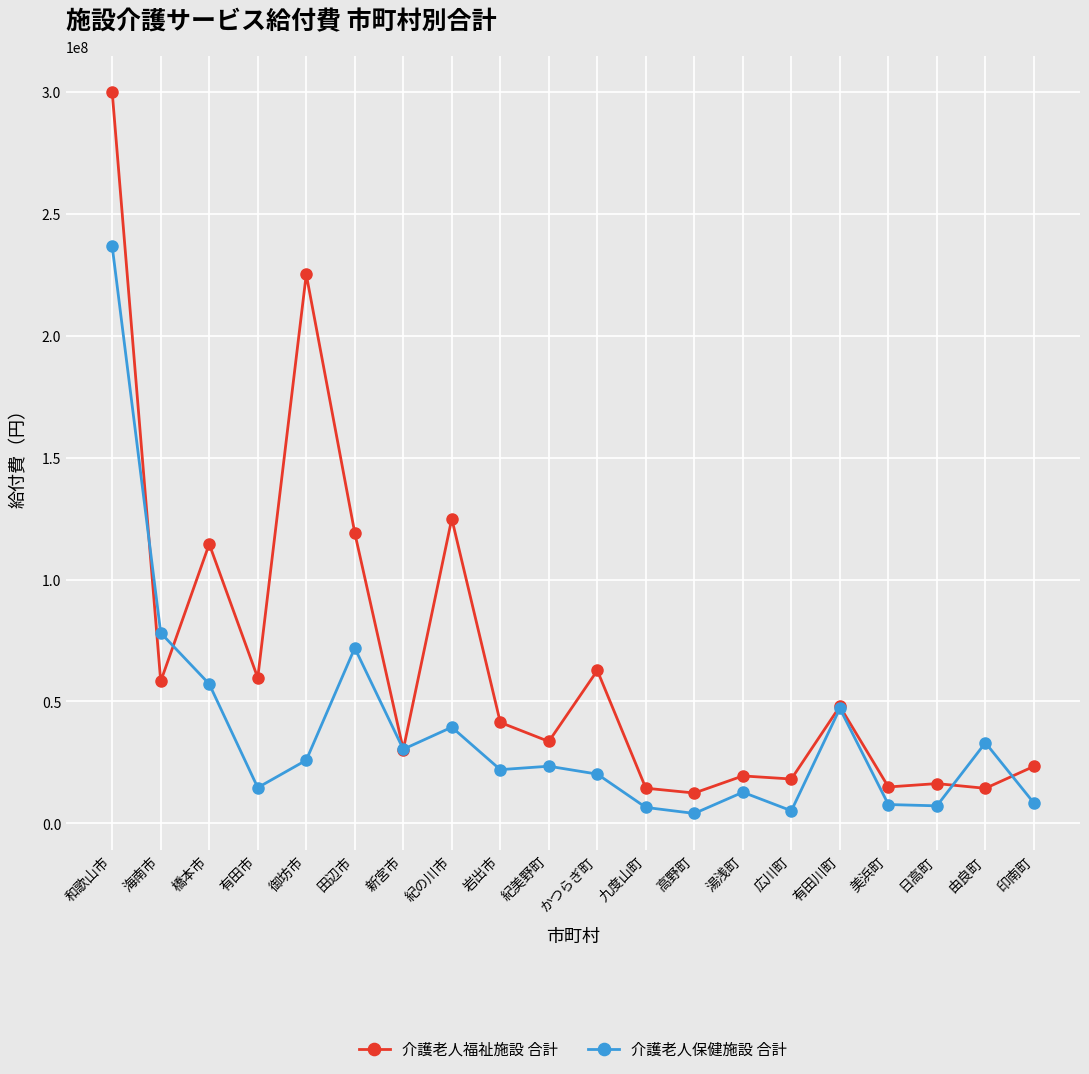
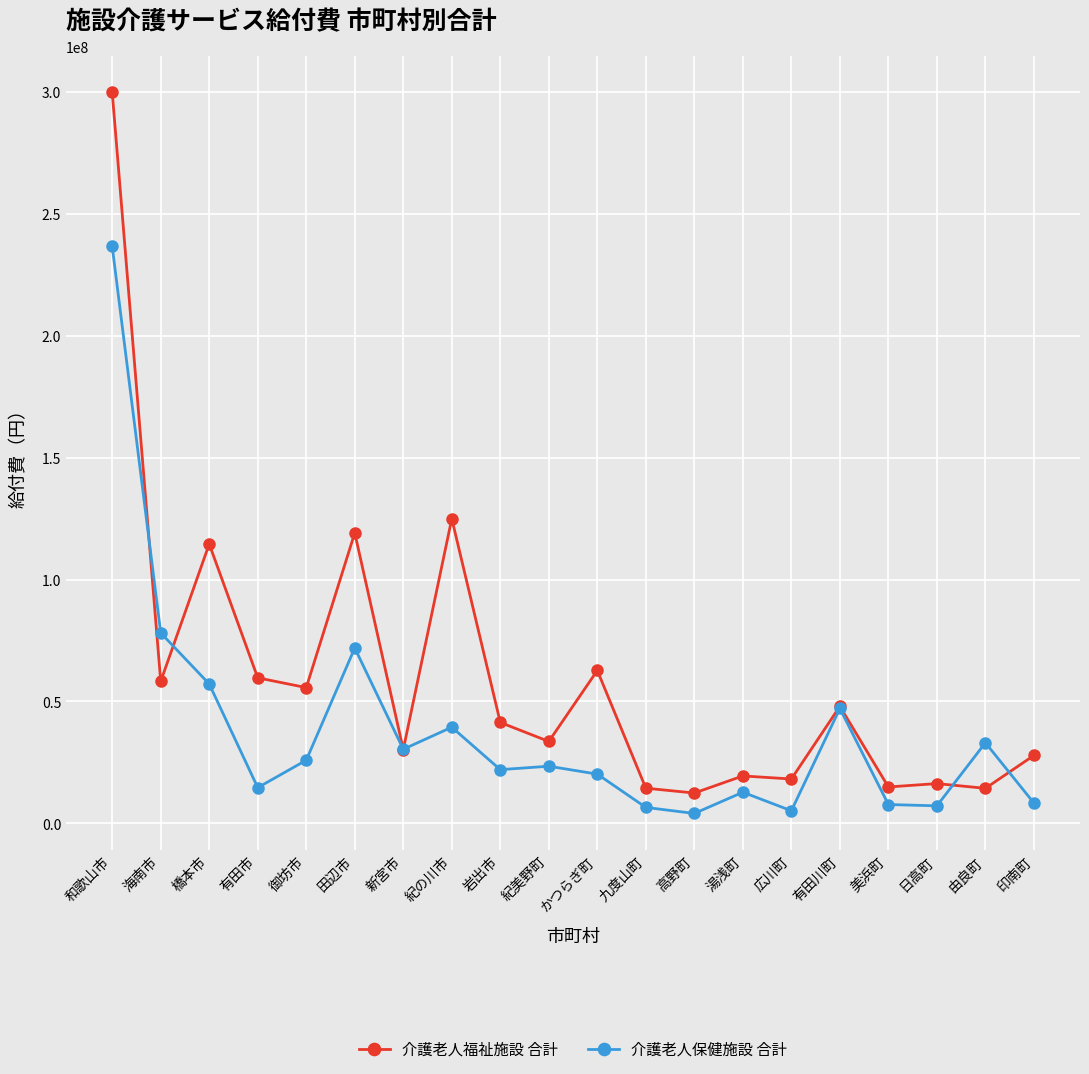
  {
    "介護老人福祉施設 合計": {
      "和歌山市": 300000000,
      "海南市": 58000000,
      "橋本市": 115000000,
      "有田市": 60000000,
-     "御坊市": 225000000,
+     "御坊市": 56000000,
      "田辺市": 119000000,
      "紀の川市": 125000000,
      "岩出市": 41000000,
      "紀美野町": 34000000,
      "かつらぎ町": 63000000,
      "九度山町": 14000000,
      "高野町": 12000000,
      "湯浅町": 19000000,
      "広川町": 18000000,
      "美浜町": 15000000,
      "日高町": 16000000,
      "由良町": 14000000,
-     "印南町": 23000000
+     "印南町": 28000000
    },
    "介護老人保健施設 合計": {
      "和歌山市": 237000000,
      "海南市": 78000000,
      "橋本市": 57000000,
      "有田市": 15000000,
      "御坊市": 26000000,
      "田辺市": 72000000,
      "紀の川市": 39000000,
      "岩出市": 22000000,
      "紀美野町": 23000000,
      "かつらぎ町": 20000000,
      "九度山町": 7000000,
      "高野町": 4000000,
      "湯浅町": 13000000,
      "広川町": 5000000,
      "美浜町": 8000000,
      "日高町": 7000000,
      "由良町": 33000000,
      "印南町": 8000000
    }
  }
